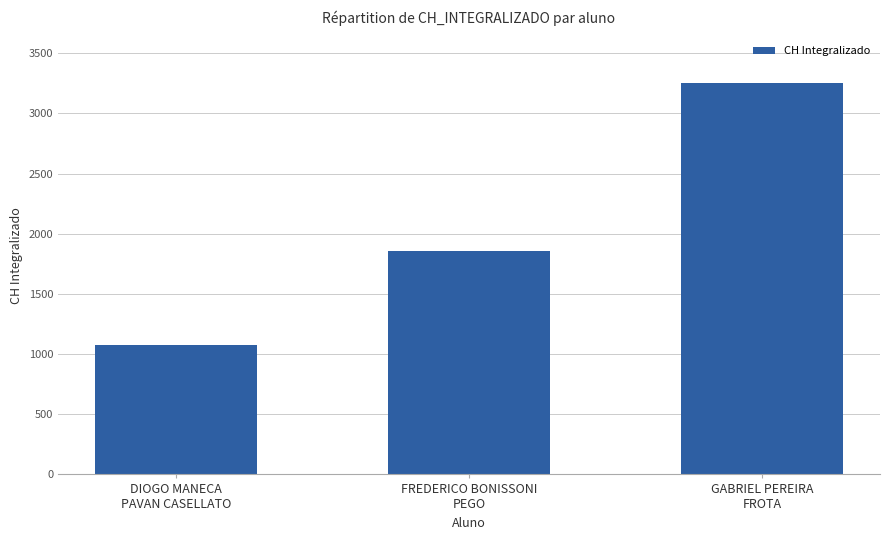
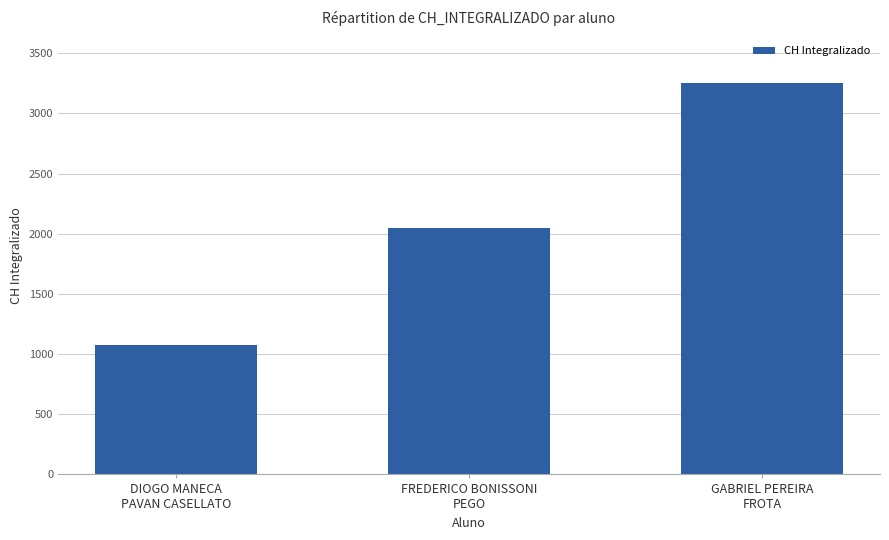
  {
    "DIOGO MANECA PAVAN CASELLATO": 1070,
-   "FREDERICO BONISSONI PEGO": 1860,
+   "FREDERICO BONISSONI PEGO": 2050,
    "GABRIEL PEREIRA FROTA": 3250
  }
